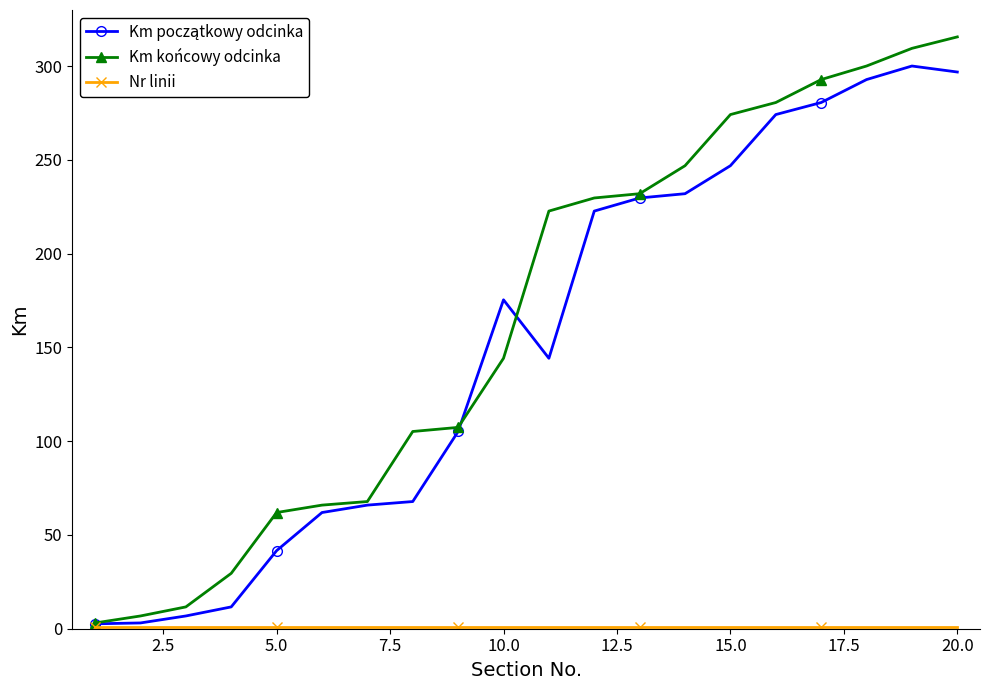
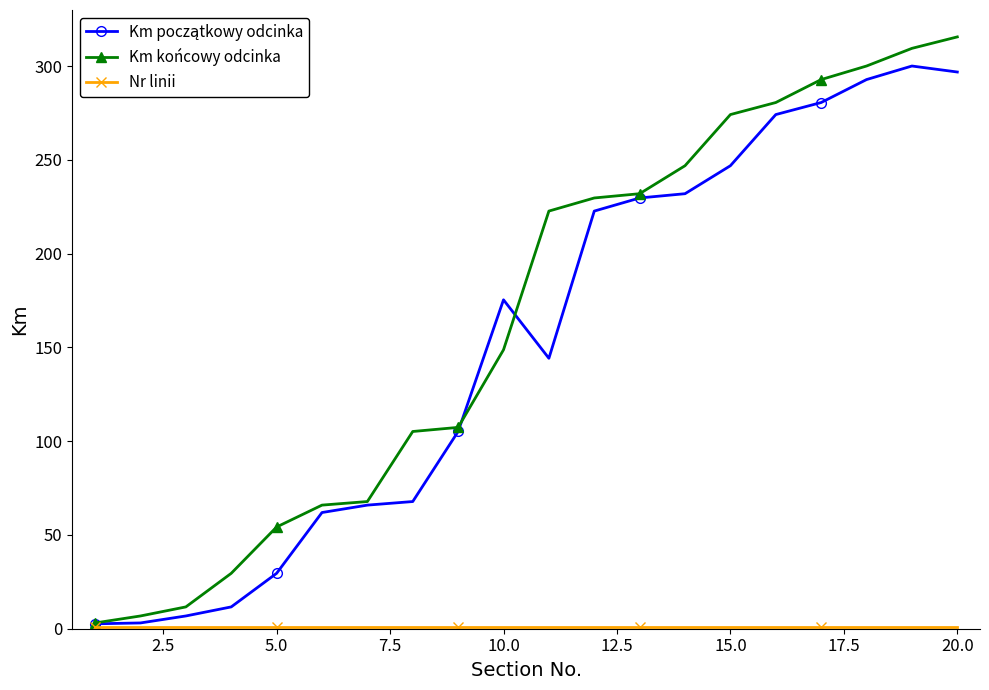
  {
    "Km początkowy odcinka": {
-     "5.0": 42,
+     "5.0": 30,
      "10.0": 175,
      "15.0": 247,
      "20.0": 297
    },
    "Km końcowy odcinka": {
-     "5.0": 62,
-     "10.0": 144,
+     "5.0": 54,
+     "10.0": 149,
      "15.0": 274,
      "20.0": 316
    },
    "Nr linii": {
      "5.0": 1,
      "10.0": 1,
      "15.0": 1,
      "20.0": 1
    }
  }
